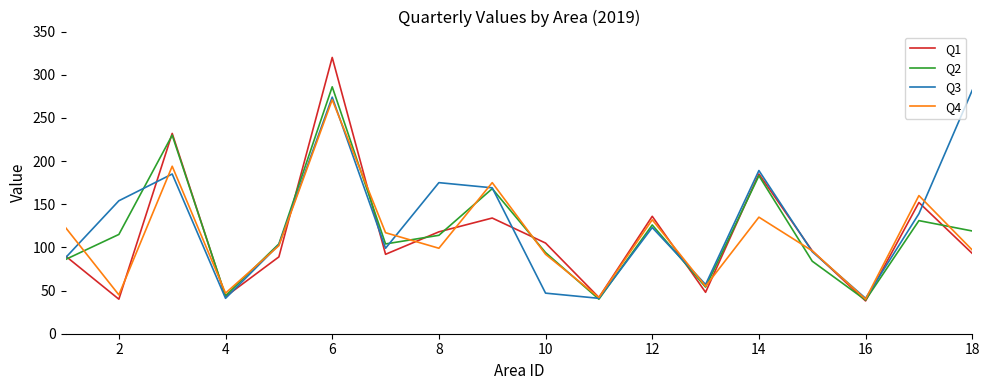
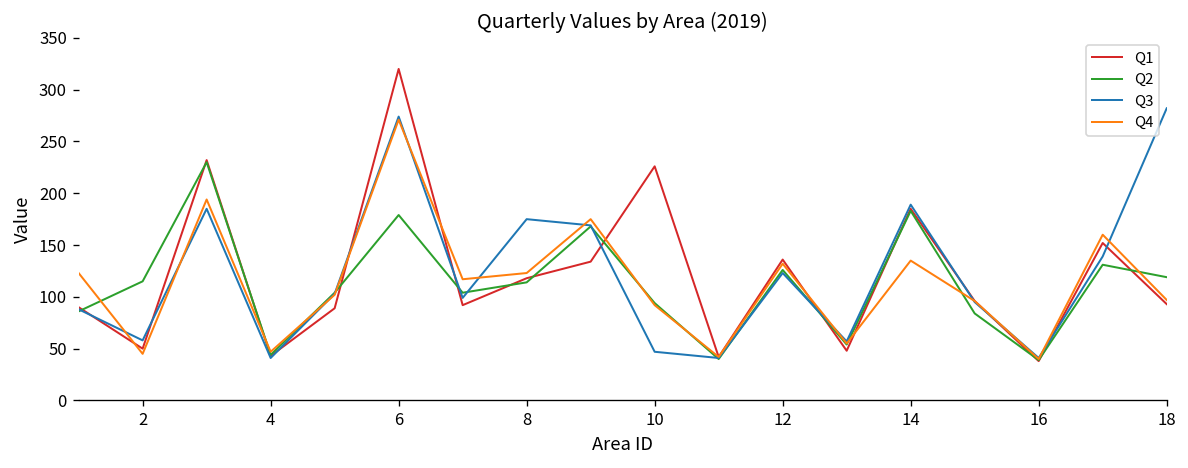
  {
    "Q1": {
-     "2": 40,
+     "2": 50,
      "6": 320,
      "8": 120,
-     "10": 110,
+     "10": 230,
      "12": 140,
      "18": 90
    },
    "Q2": {
      "2": 120,
-     "6": 290,
+     "6": 180,
      "8": 110,
      "12": 130,
      "18": 120
    },
    "Q3": {
-     "2": 150,
+     "2": 60,
      "6": 270,
      "8": 180,
      "10": 50,
      "12": 120,
      "14": 190,
      "18": 280
    },
    "Q4": {
      "2": 50,
      "4": 50,
      "6": 270,
-     "8": 100,
+     "8": 120,
      "12": 130,
      "14": 140,
      "18": 100
    }
  }
